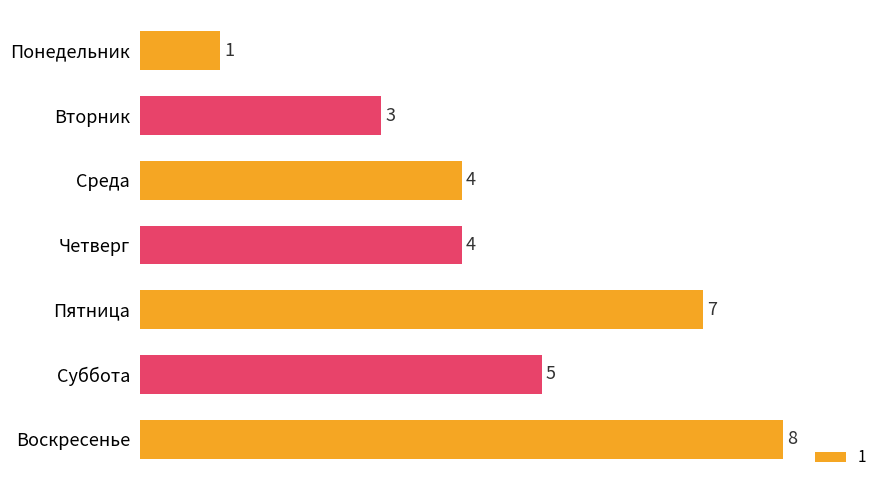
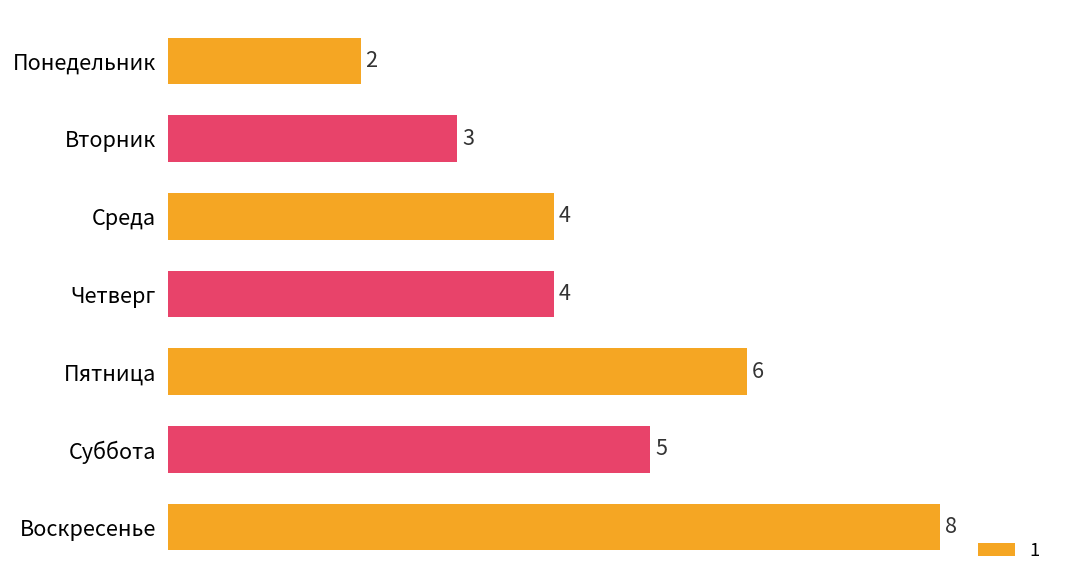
  {
-   "Понедельник": 1,
+   "Понедельник": 2,
    "Вторник": 3,
    "Среда": 4,
    "Четверг": 4,
-   "Пятница": 7,
+   "Пятница": 6,
    "Суббота": 5,
    "Воскресенье": 8
  }
